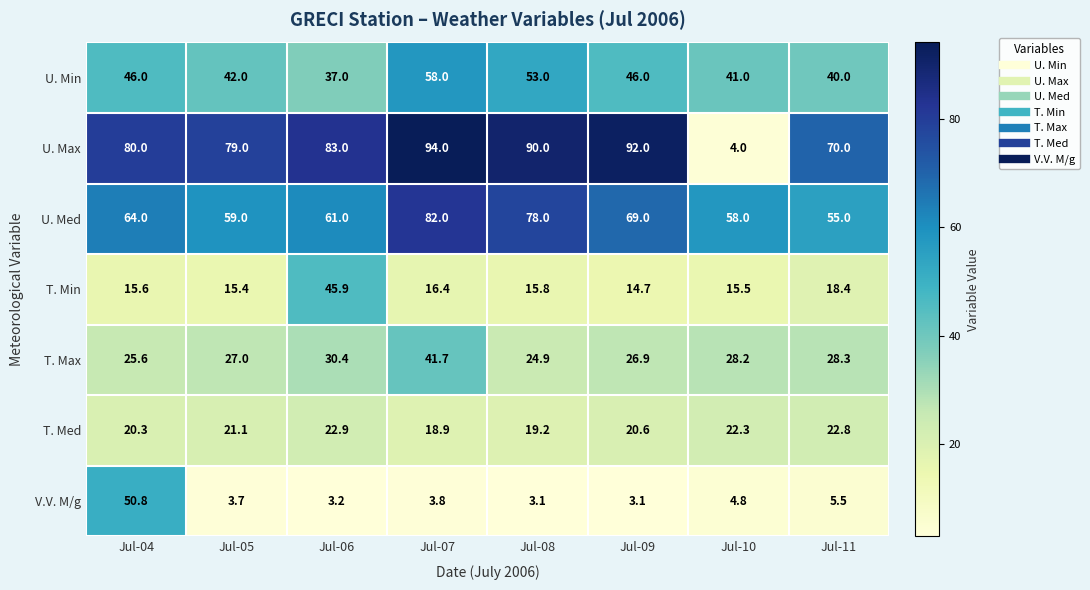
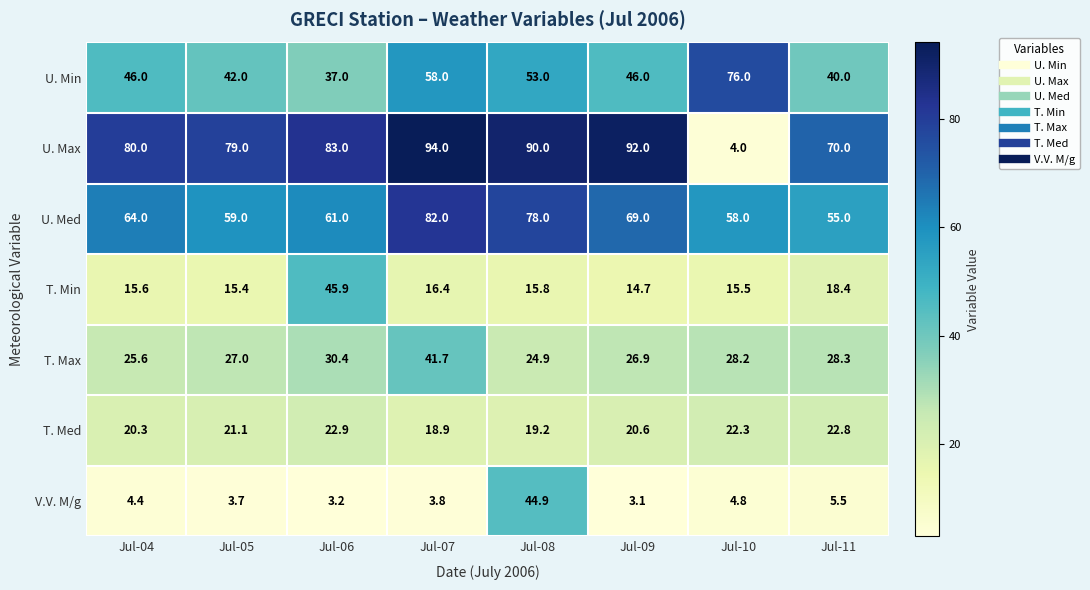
  {
    "U. Min": {
      "Jul-04": 46.0,
      "Jul-05": 42.0,
      "Jul-06": 37.0,
      "Jul-07": 58.0,
      "Jul-08": 53.0,
      "Jul-09": 46.0,
-     "Jul-10": 41.0,
+     "Jul-10": 76.0,
      "Jul-11": 40.0
    },
    "U. Max": {
      "Jul-04": 80.0,
      "Jul-05": 79.0,
      "Jul-06": 83.0,
      "Jul-07": 94.0,
      "Jul-08": 90.0,
      "Jul-09": 92.0,
      "Jul-10": 4.0,
      "Jul-11": 70.0
    },
    "U. Med": {
      "Jul-04": 64.0,
      "Jul-05": 59.0,
      "Jul-06": 61.0,
      "Jul-07": 82.0,
      "Jul-08": 78.0,
      "Jul-09": 69.0,
      "Jul-10": 58.0,
      "Jul-11": 55.0
    },
    "T. Min": {
      "Jul-04": 15.6,
      "Jul-05": 15.4,
      "Jul-06": 45.9,
      "Jul-07": 16.4,
      "Jul-08": 15.8,
      "Jul-09": 14.7,
      "Jul-10": 15.5,
      "Jul-11": 18.4
    },
    "T. Max": {
      "Jul-04": 25.6,
      "Jul-05": 27.0,
      "Jul-06": 30.4,
      "Jul-07": 41.7,
      "Jul-08": 24.9,
      "Jul-09": 26.9,
      "Jul-10": 28.2,
      "Jul-11": 28.3
    },
    "T. Med": {
      "Jul-04": 20.3,
      "Jul-05": 21.1,
      "Jul-06": 22.9,
      "Jul-07": 18.9,
      "Jul-08": 19.2,
      "Jul-09": 20.6,
      "Jul-10": 22.3,
      "Jul-11": 22.8
    },
    "V.V. M/g": {
-     "Jul-04": 50.8,
+     "Jul-04": 4.4,
      "Jul-05": 3.7,
      "Jul-06": 3.2,
      "Jul-07": 3.8,
-     "Jul-08": 3.1,
+     "Jul-08": 44.9,
      "Jul-09": 3.1,
      "Jul-10": 4.8,
      "Jul-11": 5.5
    }
  }
